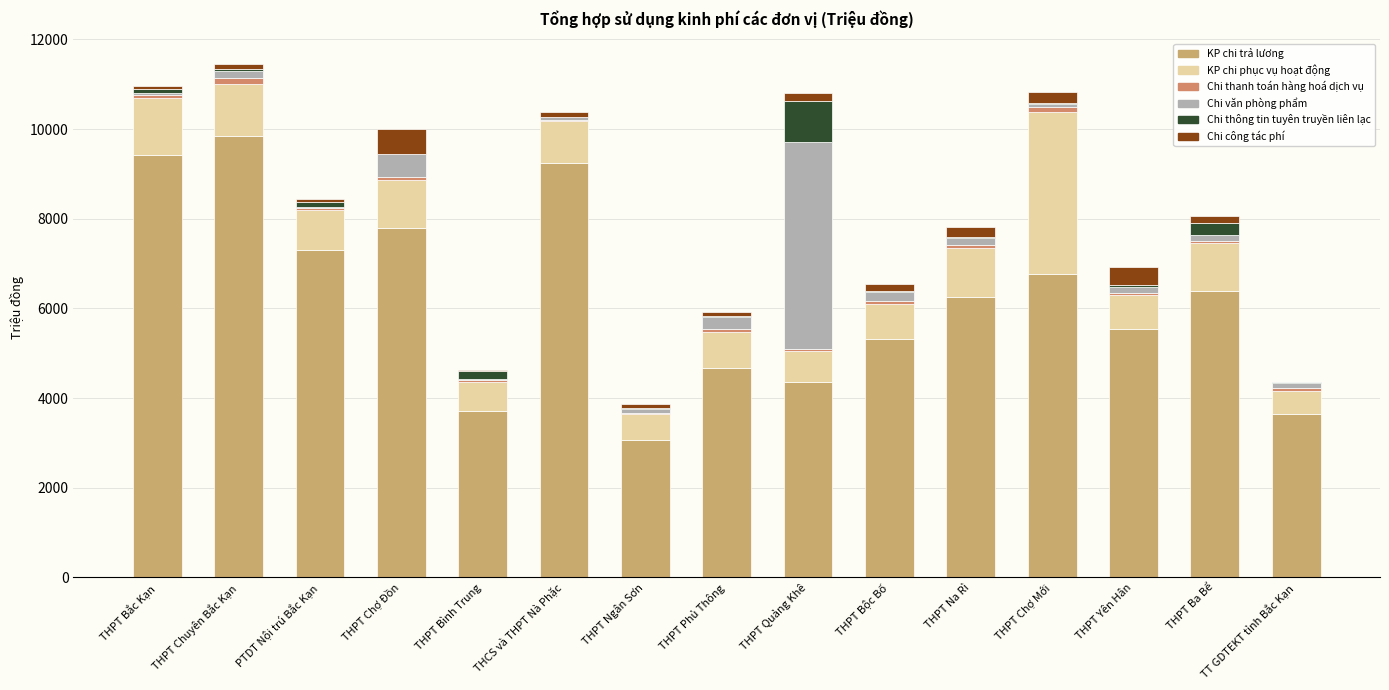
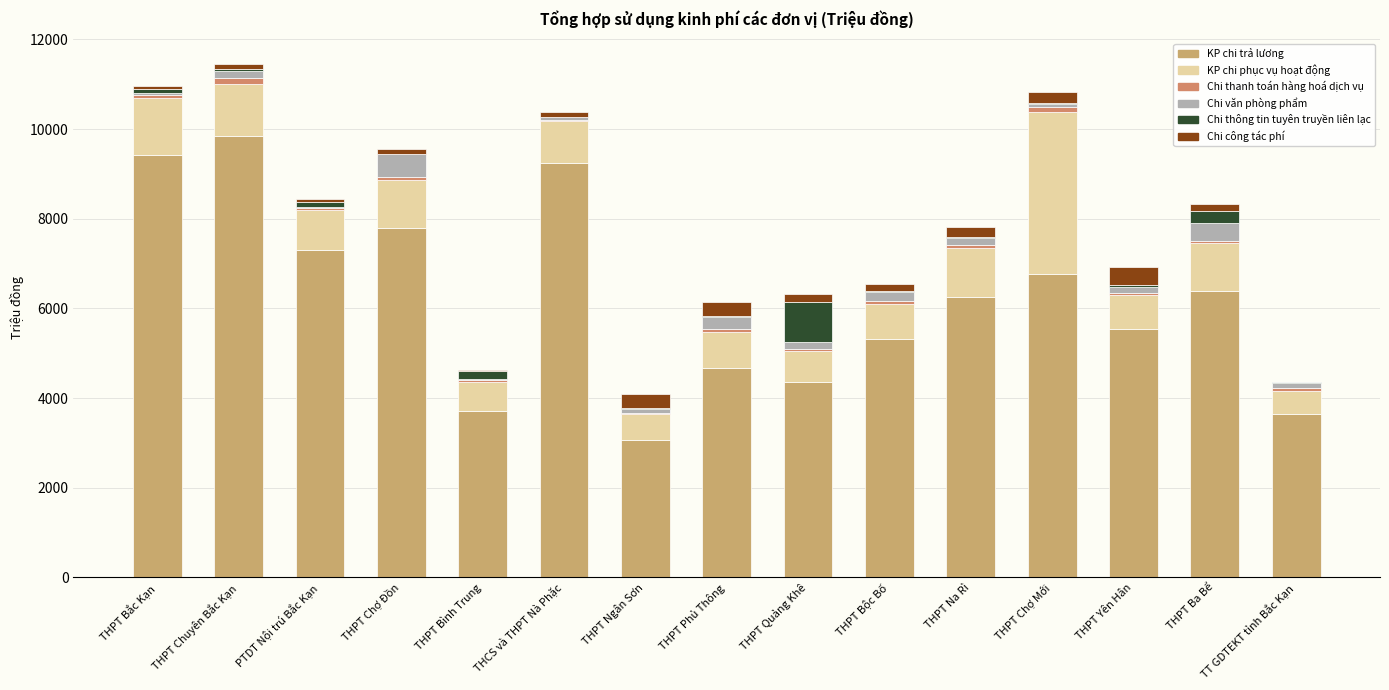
  {
    "KP chi phục vụ hoạt động": {
      "THPT Bắc Kạn": 1300,
      "THPT Chuyên Bắc Kạn": 1200,
      "PTDT Nội trú Bắc Kạn": 900,
      "THPT Chợ Đồn": 1100,
      "THPT Bình Trung": 700,
      "THCS và THPT Nà Phặc": 900,
      "THPT Ngân Sơn": 600,
      "THPT Phủ Thông": 800,
      "THPT Quảng Khê": 700,
      "THPT Bộc Bố": 800,
      "THPT Na Rì": 1100,
      "THPT Chợ Mới": 3600,
      "THPT Yên Hân": 700,
      "THPT Ba Bể": 1100,
      "TT GDTEKT tỉnh Bắc Kạn": 500
    },
    "Chi văn phòng phẩm": {
      "THPT Chuyên Bắc Kạn": 200,
      "THPT Chợ Đồn": 500,
      "THCS và THPT Nà Phặc": 100,
      "THPT Ngân Sơn": 100,
      "THPT Phủ Thông": 300,
-     "THPT Quảng Khê": 4600,
+     "THPT Quảng Khê": 200,
      "THPT Bộc Bố": 200,
      "THPT Na Rì": 200,
      "THPT Chợ Mới": 100,
      "THPT Yên Hân": 100,
-     "THPT Ba Bể": 100,
+     "THPT Ba Bể": 400,
      "TT GDTEKT tỉnh Bắc Kạn": 100
    },
    "Chi thông tin tuyên truyền liên lạc": {
      "THPT Bắc Kạn": 100,
      "PTDT Nội trú Bắc Kạn": 100,
      "THPT Bình Trung": 200,
      "THPT Quảng Khê": 900,
      "THPT Ba Bể": 300
    },
    "Chi công tác phí": {
      "THPT Chuyên Bắc Kạn": 100,
      "PTDT Nội trú Bắc Kạn": 100,
-     "THPT Chợ Đồn": 600,
+     "THPT Chợ Đồn": 100,
      "THCS và THPT Nà Phặc": 100,
-     "THPT Ngân Sơn": 100,
-     "THPT Phủ Thông": 100,
+     "THPT Ngân Sơn": 300,
+     "THPT Phủ Thông": 300,
      "THPT Quảng Khê": 200,
      "THPT Bộc Bố": 200,
      "THPT Na Rì": 200,
      "THPT Chợ Mới": 200,
      "THPT Yên Hân": 400,
      "THPT Ba Bể": 200
    }
  }
